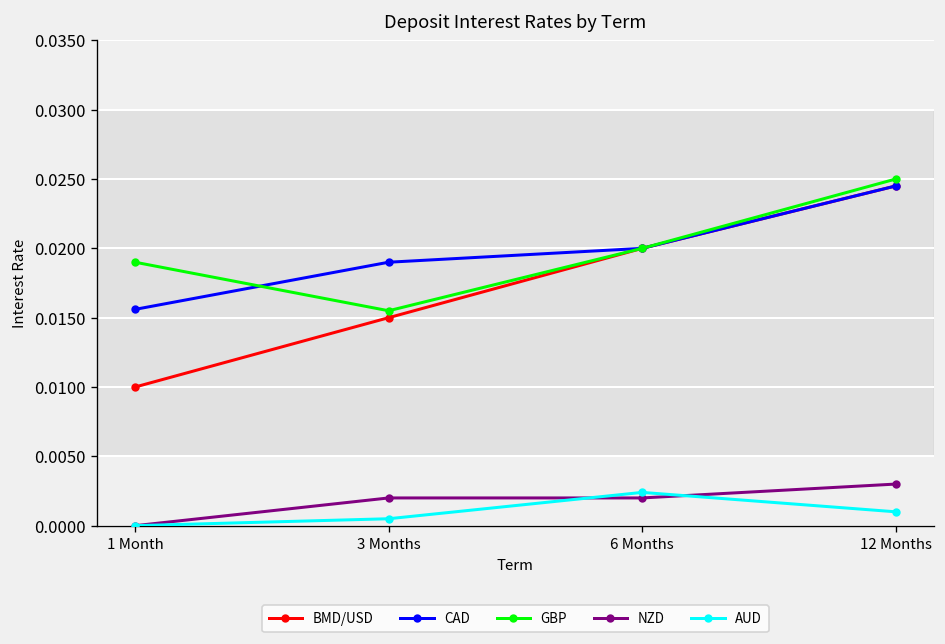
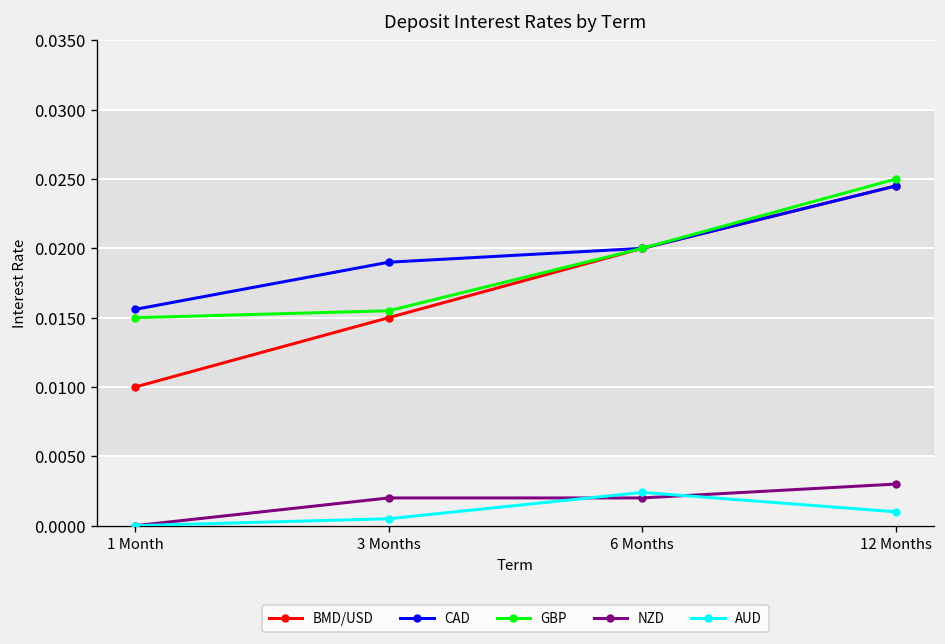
  {
    "BMD/USD": {
      "1 Month": 0.010,
      "3 Months": 0.015
    },
    "CAD": {
      "1 Month": 0.0156,
      "3 Months": 0.019
    },
    "GBP": {
-     "1 Month": 0.019,
+     "1 Month": 0.015,
      "3 Months": 0.0155,
      "12 Months": 0.025
    },
    "NZD": {
      "3 Months": 0.002,
      "6 Months": 0.002,
      "12 Months": 0.003
    },
    "AUD": {
      "3 Months": 0.0005,
      "6 Months": 0.0024,
      "12 Months": 0.001
    }
  }
